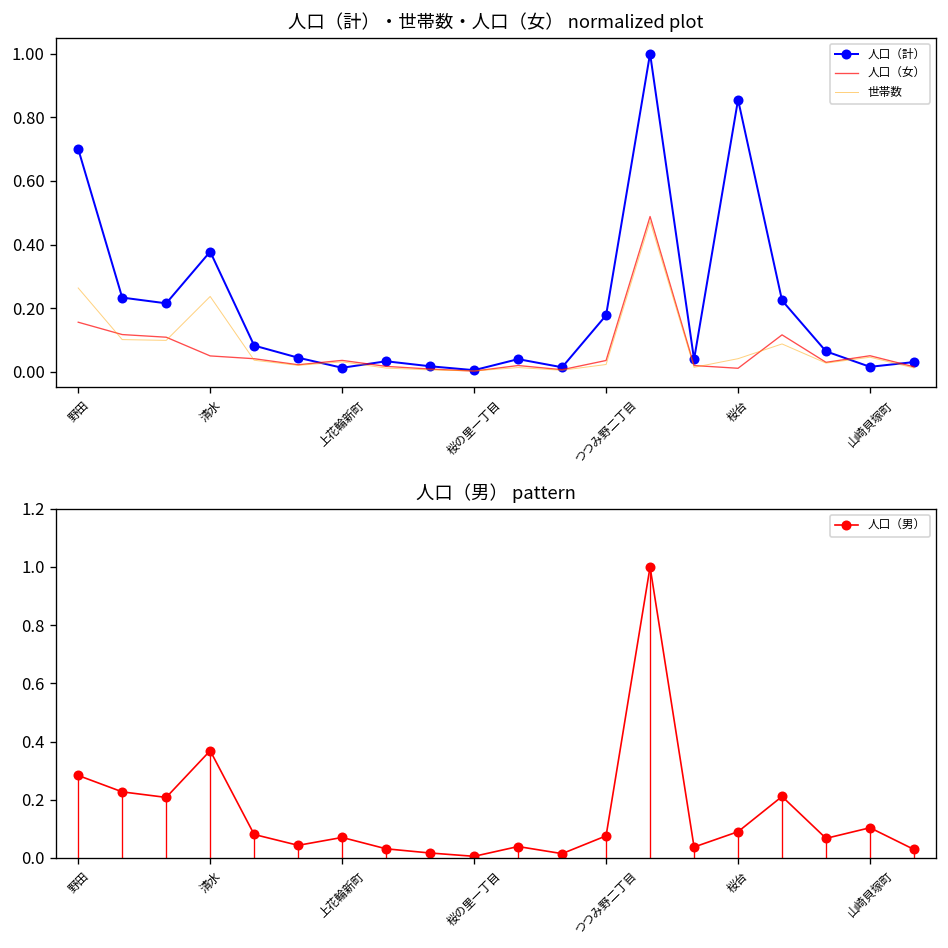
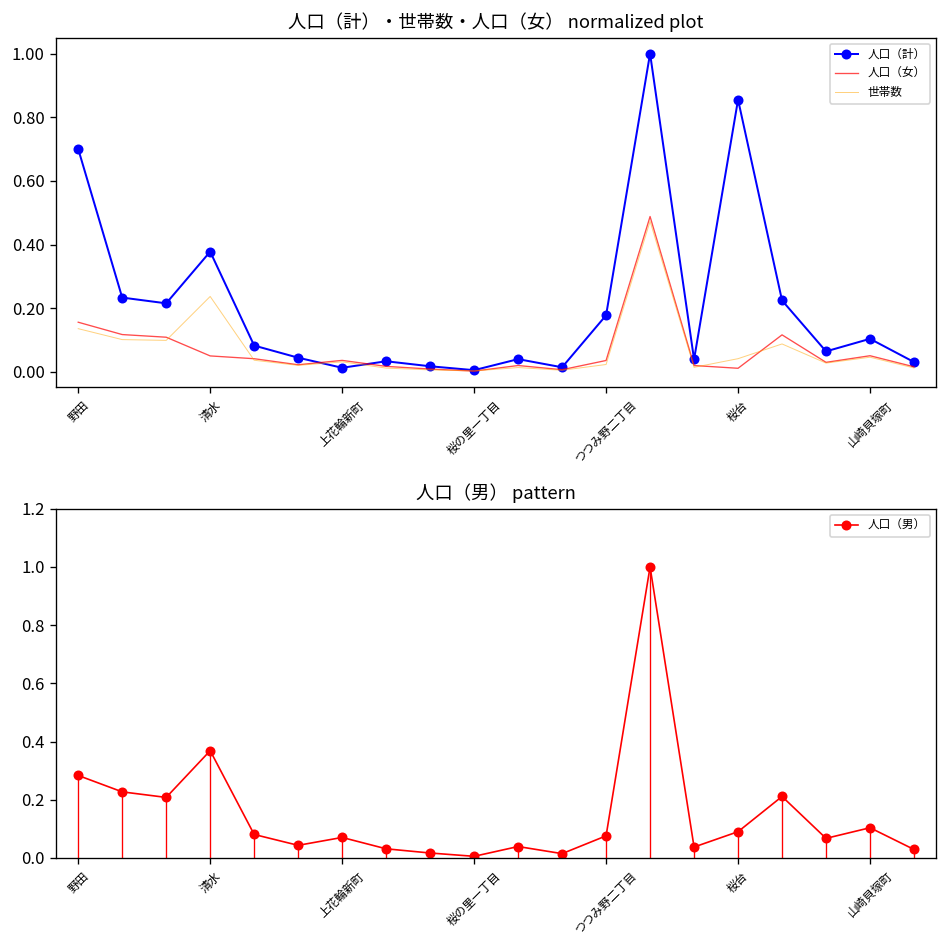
  {
    "人口（計）・世帯数・人口（女） normalized plot": {
      "人口（計）": {
        "野田": 0.70,
        "清水": 0.38,
        "上花輪新町": 0.01,
        "つつみ野二丁目": 0.18,
        "桜台": 0.86,
-       "山崎貝塚町": 0.02
+       "山崎貝塚町": 0.10
      },
      "人口（女）": {
        "野田": 0.16,
        "清水": 0.05,
        "つつみ野二丁目": 0.04,
        "桜台": 0.01
      },
      "世帯数": {
-       "野田": 0.26,
+       "野田": 0.14,
        "清水": 0.24,
        "つつみ野二丁目": 0.02,
        "桜台": 0.04
      }
    }
  }
